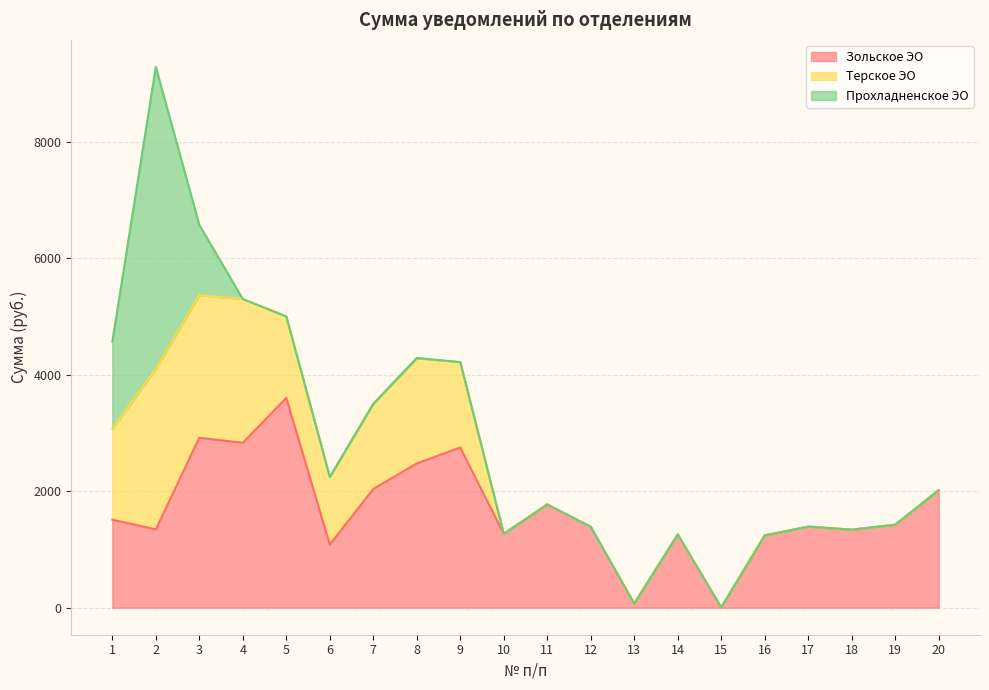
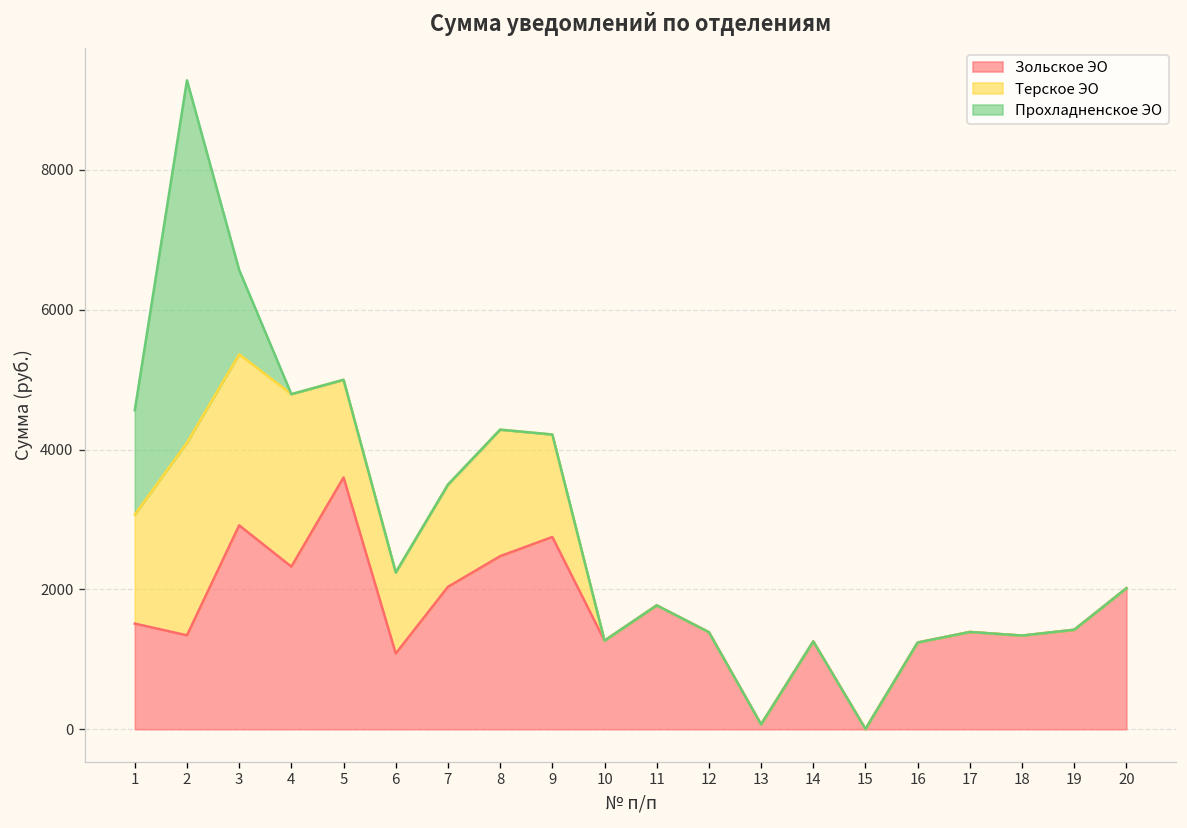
  {
    "Зольское ЭО": {
      "1": 1500,
      "2": 1300,
      "3": 2900,
-     "4": 2800,
+     "4": 2300,
      "5": 3600,
      "6": 1100,
      "7": 2000,
      "8": 2500,
      "9": 2700
    },
    "Терское ЭО": {
      "1": 1600,
      "2": 2800,
      "3": 2400
    },
    "Прохладненское ЭО": {
      "1": 1500,
      "2": 5200,
      "3": 1200
    }
  }
